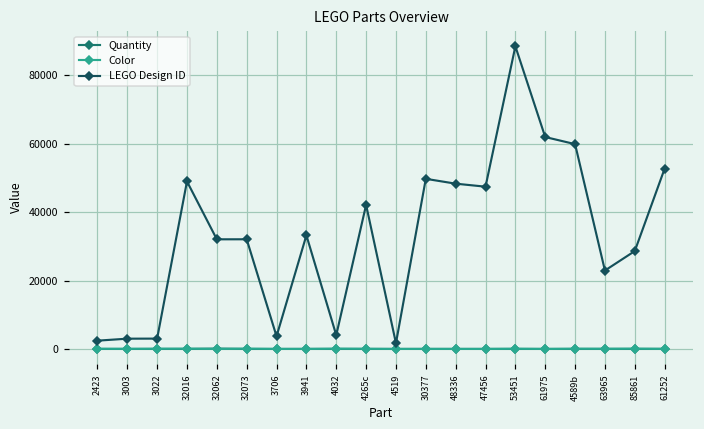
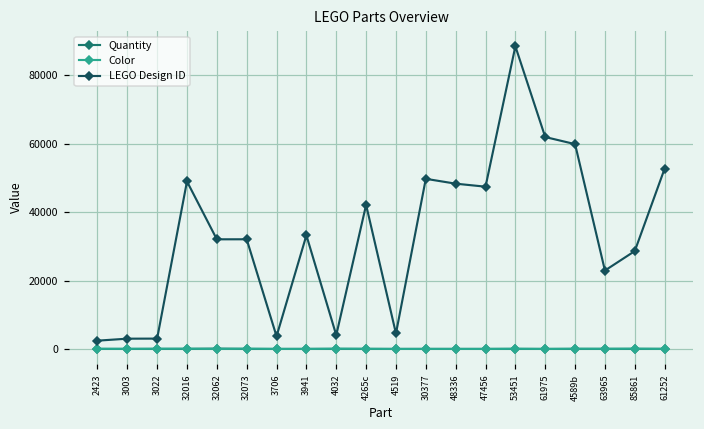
  {
    "Color": {
      "2423": 0,
      "3003": 0,
      "3022": 0,
      "32016": 0,
      "32062": 0,
      "32073": 0,
      "3706": 0,
      "3941": 0,
      "4032": 0,
      "4265c": 0,
      "4519": 0,
      "30377": 0,
      "48336": 0,
      "47456": 0,
      "53451": 0,
      "61975": 0,
      "4589b": 0,
      "63965": 0,
      "85861": 0,
      "61252": 0
    },
    "LEGO Design ID": {
      "2423": 2000,
      "3003": 3000,
      "3022": 3000,
      "32016": 49000,
      "32062": 32000,
      "32073": 32000,
      "3706": 4000,
      "3941": 33000,
      "4032": 4000,
      "4265c": 42000,
-     "4519": 2000,
+     "4519": 5000,
      "30377": 50000,
      "48336": 48000,
      "47456": 47000,
      "53451": 89000,
      "61975": 62000,
      "4589b": 60000,
      "63965": 23000,
      "85861": 29000,
      "61252": 53000
    }
  }
